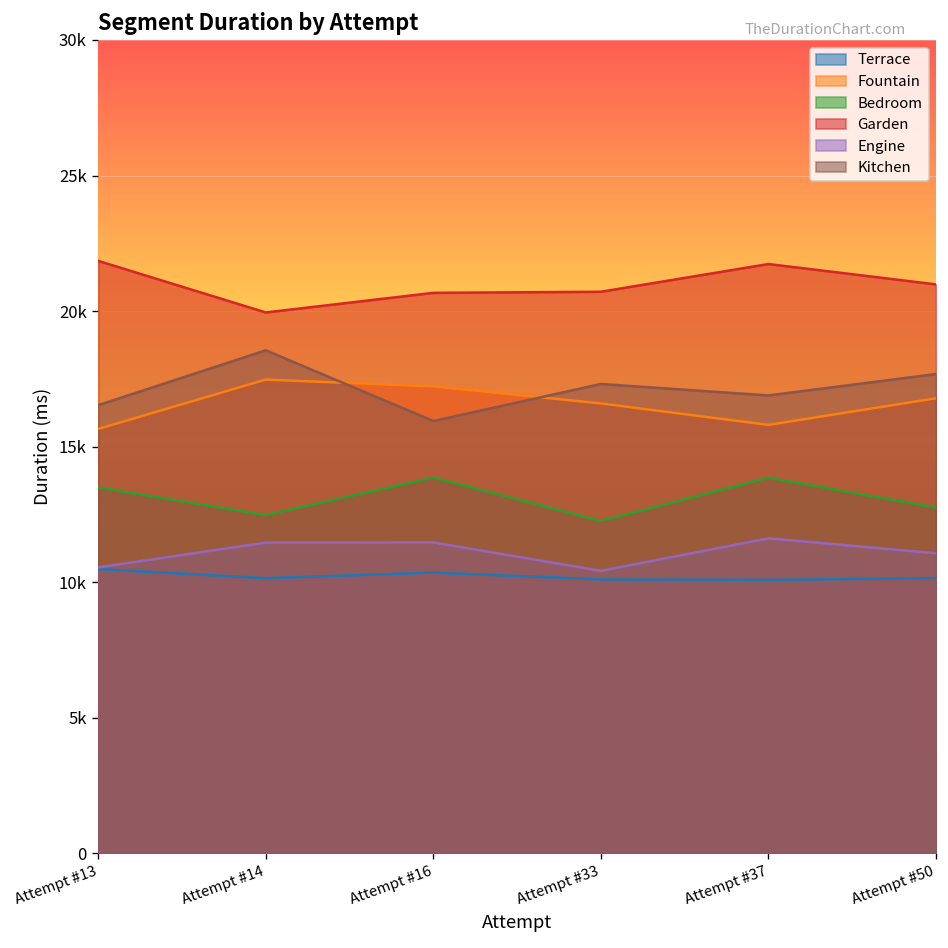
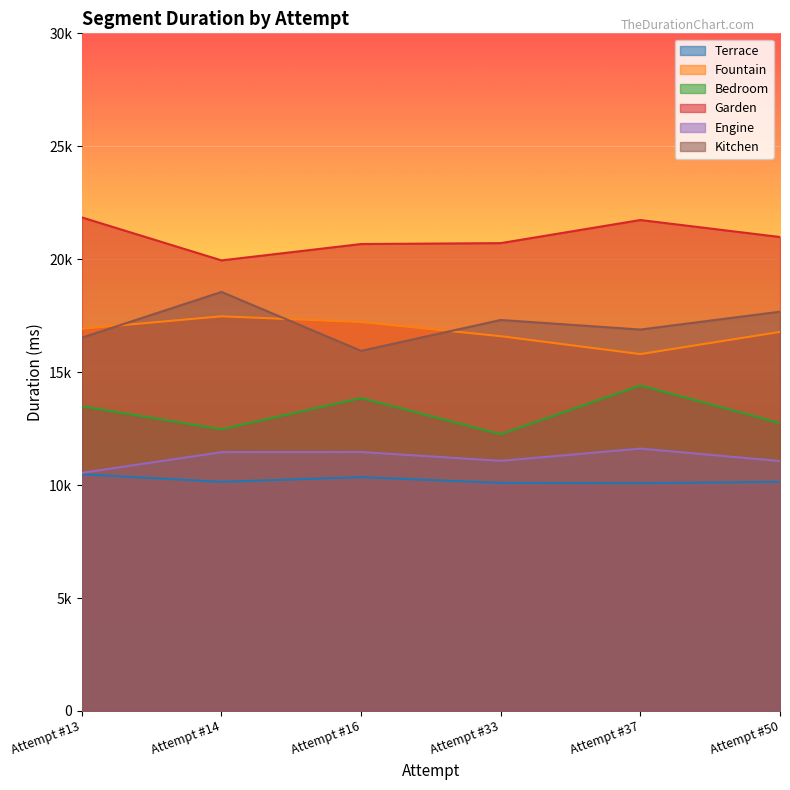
  {
    "Terrace": {
      "Attempt #14": 10100,
      "Attempt #16": 10400,
      "Attempt #33": 10100,
      "Attempt #37": 10100,
      "Attempt #50": 10100
    },
    "Fountain": {
-     "Attempt #13": 15700,
+     "Attempt #13": 16900,
      "Attempt #14": 17500,
      "Attempt #16": 17200,
      "Attempt #33": 16600,
      "Attempt #37": 15800,
      "Attempt #50": 16800
    },
    "Bedroom": {
      "Attempt #13": 13500,
      "Attempt #14": 12500,
      "Attempt #16": 13900,
      "Attempt #33": 12300,
-     "Attempt #37": 13800,
+     "Attempt #37": 14400,
      "Attempt #50": 12700
    },
    "Garden": {
      "Attempt #13": 21900,
      "Attempt #14": 19900,
      "Attempt #16": 20700,
      "Attempt #33": 20700,
      "Attempt #37": 21700,
      "Attempt #50": 21000
    },
    "Engine": {
      "Attempt #14": 11500,
      "Attempt #16": 11500,
-     "Attempt #33": 10400,
+     "Attempt #33": 11100,
      "Attempt #37": 11600,
      "Attempt #50": 11100
    },
    "Kitchen": {
      "Attempt #13": 16500,
      "Attempt #14": 18600,
      "Attempt #16": 15900,
      "Attempt #33": 17300,
      "Attempt #37": 16900,
      "Attempt #50": 17700
    }
  }
